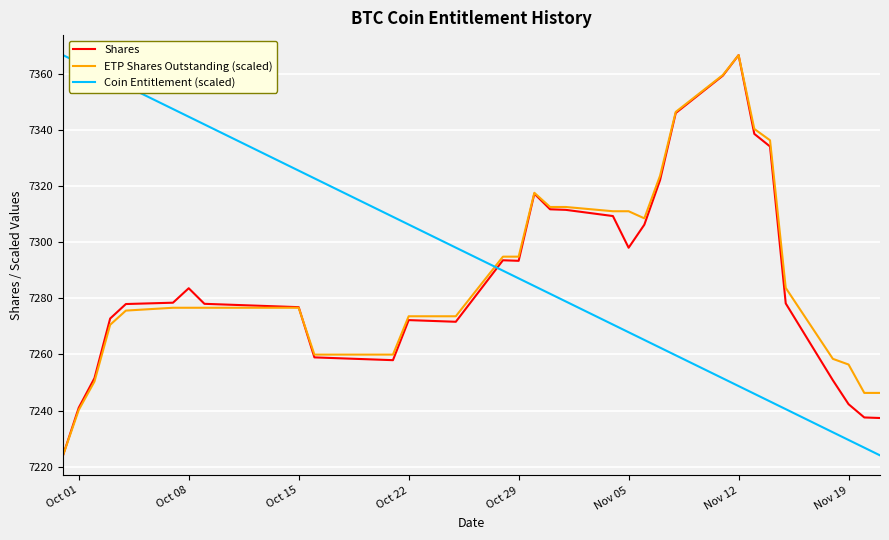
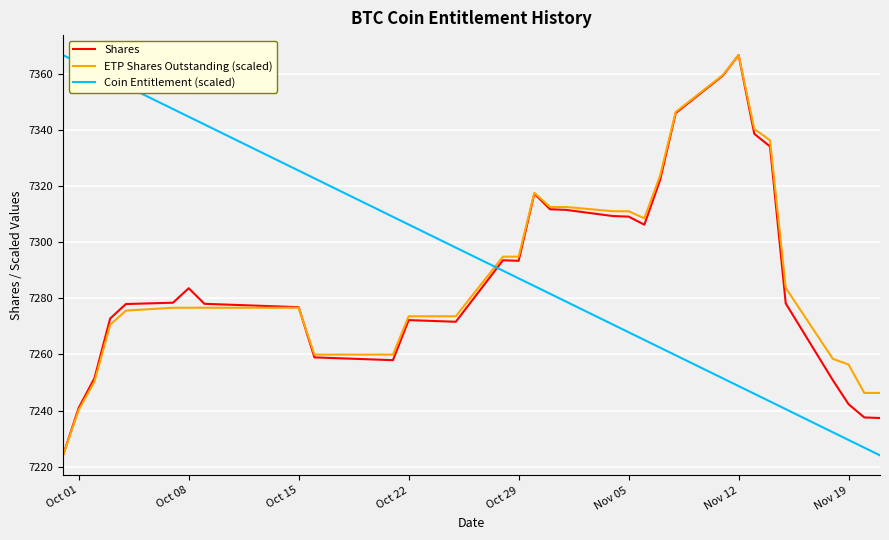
  {
    "Shares": {
      "Oct 08": 7284,
      "Oct 22": 7272,
      "Oct 29": 7293,
-     "Nov 05": 7298,
+     "Nov 05": 7309,
      "Nov 19": 7242
    },
    "ETP Shares Outstanding (scaled)": {
      "Oct 08": 7277,
      "Oct 22": 7274,
      "Oct 29": 7295,
      "Nov 05": 7311,
      "Nov 19": 7256
    },
    "Coin Entitlement (scaled)": {
      "Oct 08": 7345,
      "Oct 15": 7325,
      "Oct 22": 7306,
      "Oct 29": 7287,
      "Nov 05": 7268,
      "Nov 12": 7249,
      "Nov 19": 7230
    }
  }
